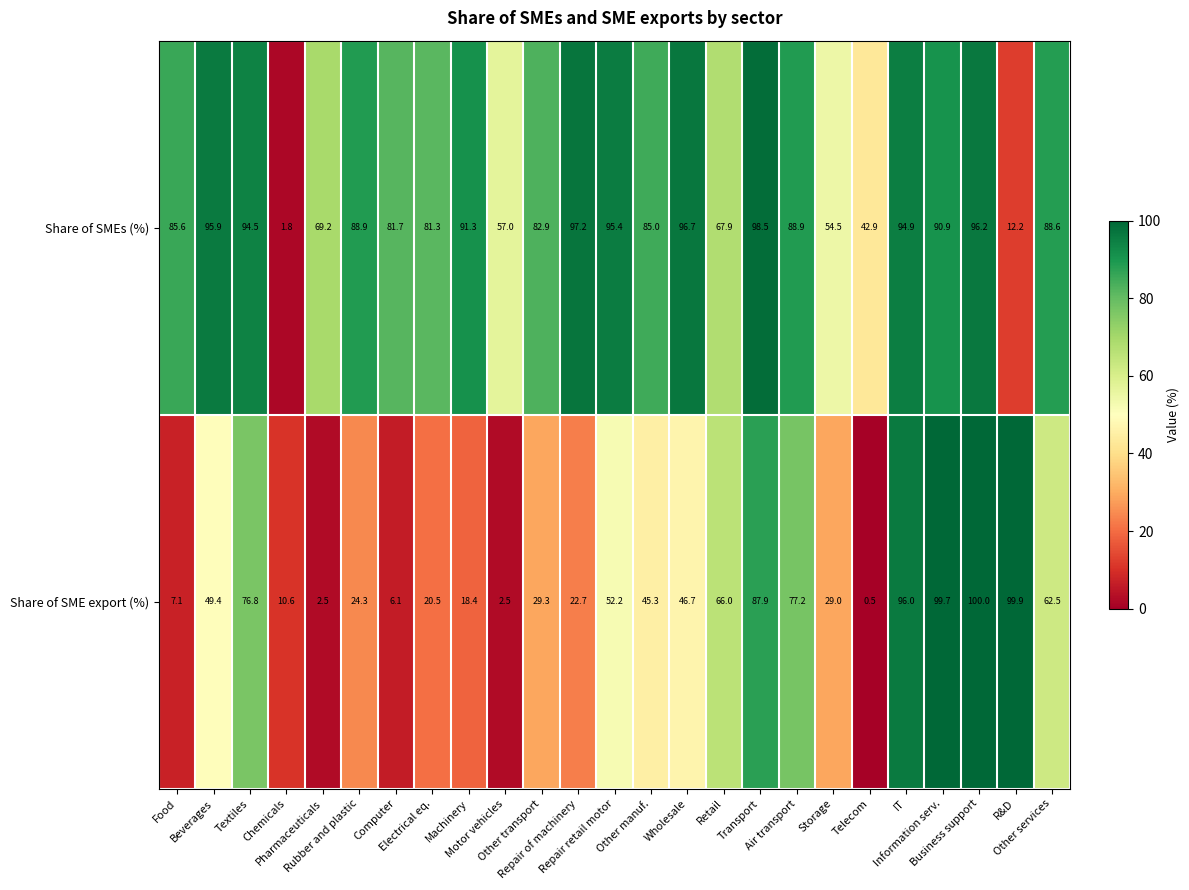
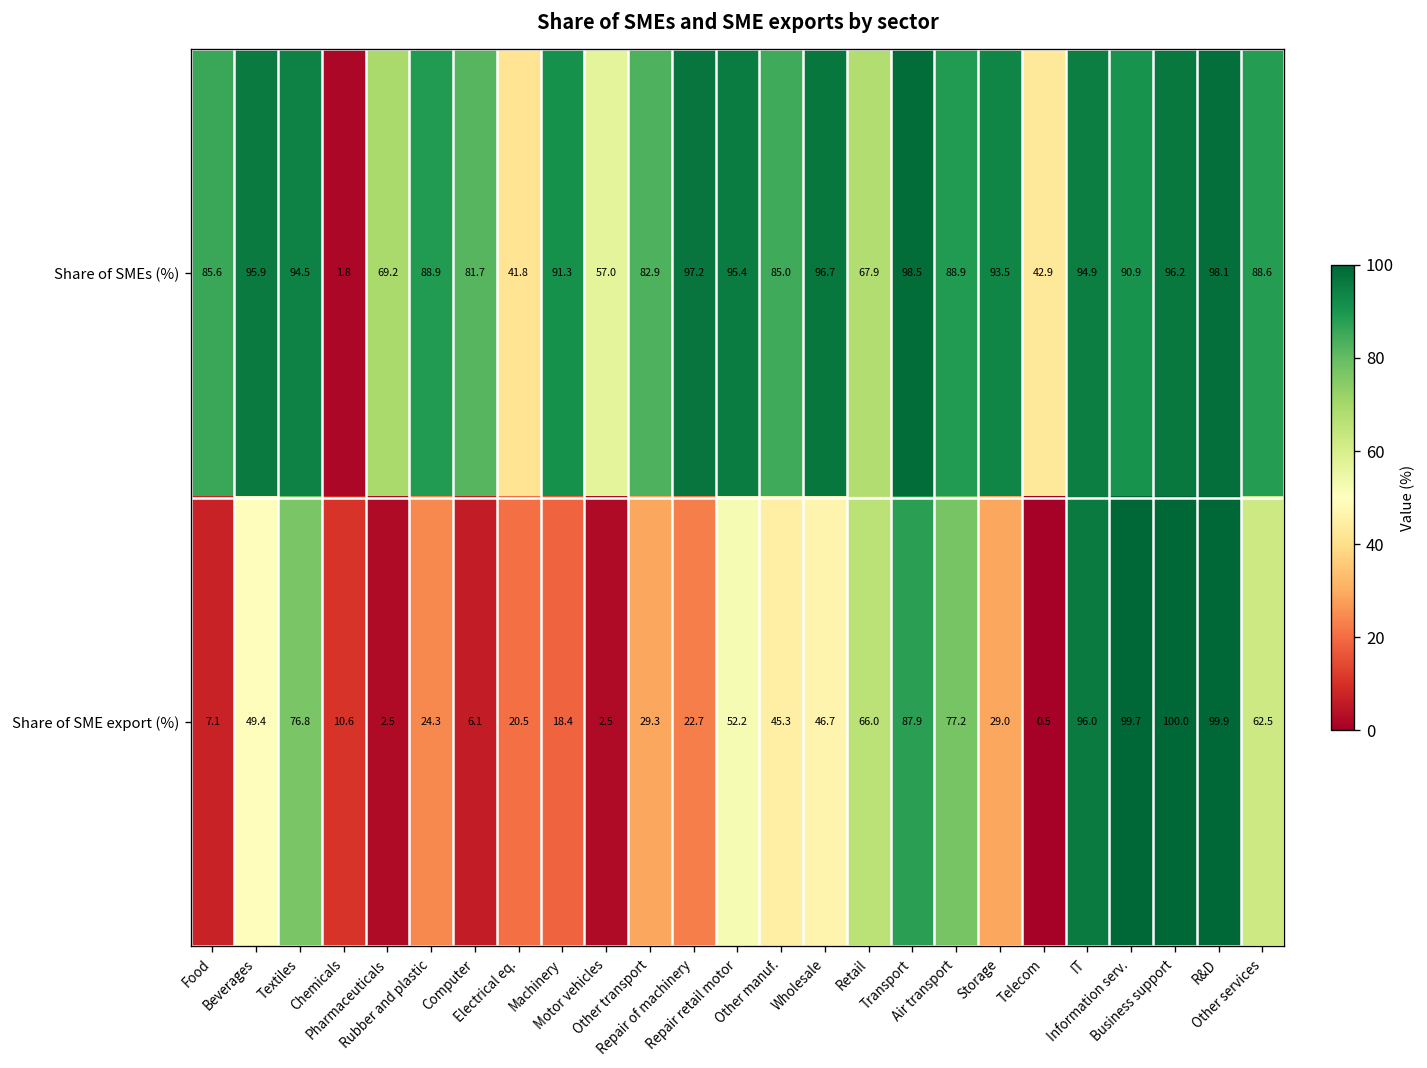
  {
    "Share of SMEs (%)": {
      "Food": 85.6,
      "Beverages": 95.9,
      "Textiles": 94.5,
      "Chemicals": 1.8,
      "Pharmaceuticals": 69.2,
      "Rubber and plastic": 88.9,
      "Computer": 81.7,
-     "Electrical eq.": 81.3,
+     "Electrical eq.": 41.8,
      "Machinery": 91.3,
      "Motor vehicles": 57.0,
      "Other transport": 82.9,
      "Repair of machinery": 97.2,
      "Repair retail motor": 95.4,
      "Other manuf.": 85.0,
      "Wholesale": 96.7,
      "Retail": 67.9,
      "Transport": 98.5,
      "Air transport": 88.9,
-     "Storage": 54.5,
+     "Storage": 93.5,
      "Telecom": 42.9,
      "IT": 94.9,
      "Information serv.": 90.9,
      "Business support": 96.2,
-     "R&D": 12.2,
+     "R&D": 98.1,
      "Other services": 88.6
    },
    "Share of SME export (%)": {
      "Food": 7.1,
      "Beverages": 49.4,
      "Textiles": 76.8,
      "Chemicals": 10.6,
      "Pharmaceuticals": 2.5,
      "Rubber and plastic": 24.3,
      "Computer": 6.1,
      "Electrical eq.": 20.5,
      "Machinery": 18.4,
      "Motor vehicles": 2.5,
      "Other transport": 29.3,
      "Repair of machinery": 22.7,
      "Repair retail motor": 52.2,
      "Other manuf.": 45.3,
      "Wholesale": 46.7,
      "Retail": 66.0,
      "Transport": 87.9,
      "Air transport": 77.2,
      "Storage": 29.0,
      "Telecom": 0.5,
      "IT": 96.0,
      "Information serv.": 99.7,
      "Business support": 100.0,
      "R&D": 99.9,
      "Other services": 62.5
    }
  }
